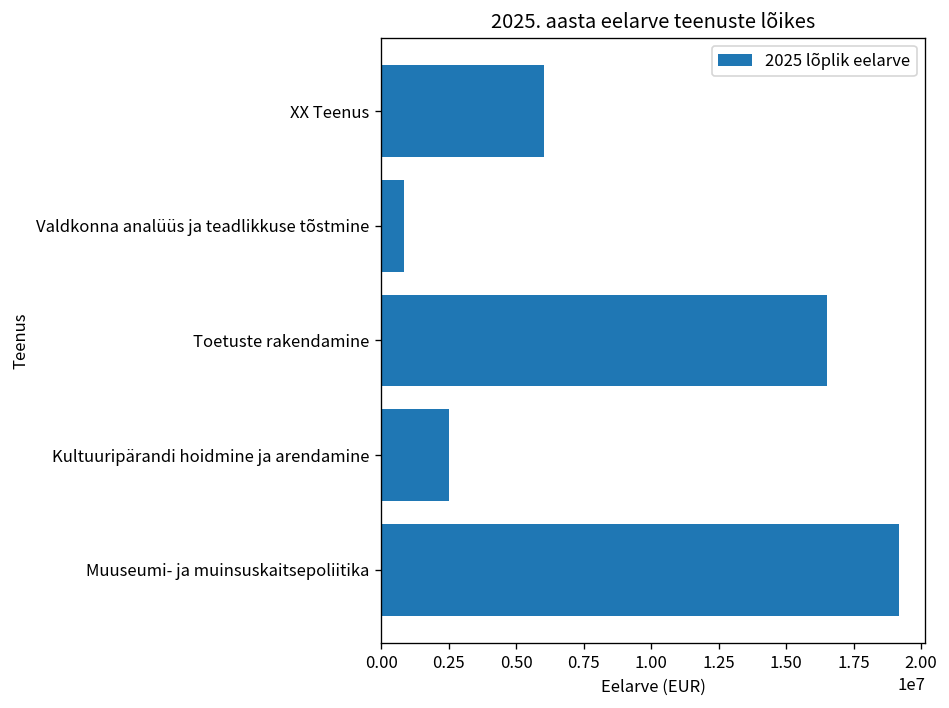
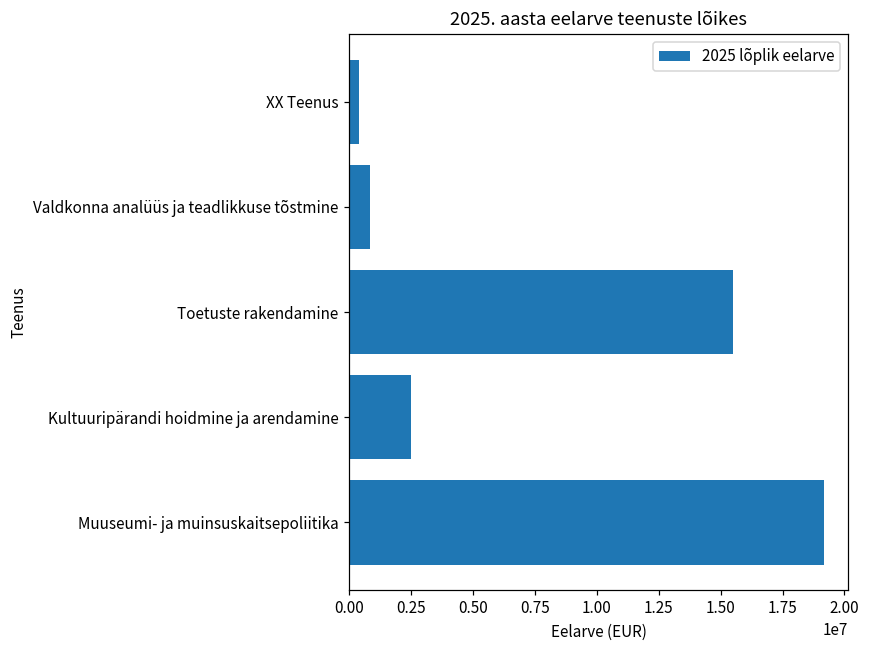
  {
-   "XX Teenus": 6000000,
+   "XX Teenus": 400000,
    "Valdkonna analüüs ja teadlikkuse tõstmine": 800000,
-   "Toetuste rakendamine": 16500000,
+   "Toetuste rakendamine": 15500000,
    "Kultuuripärandi hoidmine ja arendamine": 2500000,
    "Muuseumi- ja muinsuskaitsepoliitika": 19200000
  }
